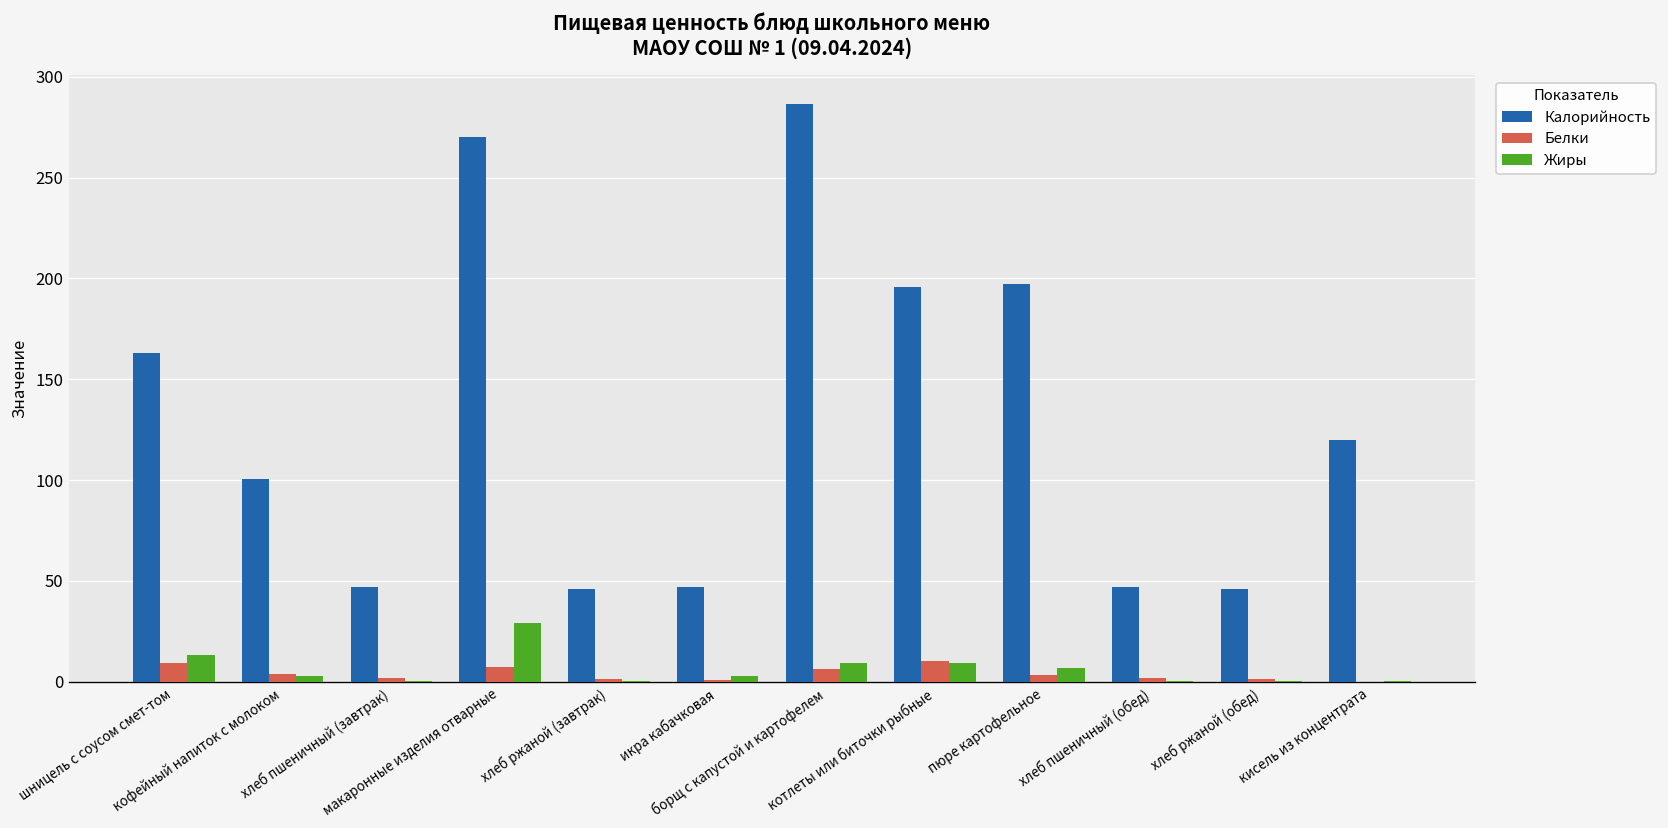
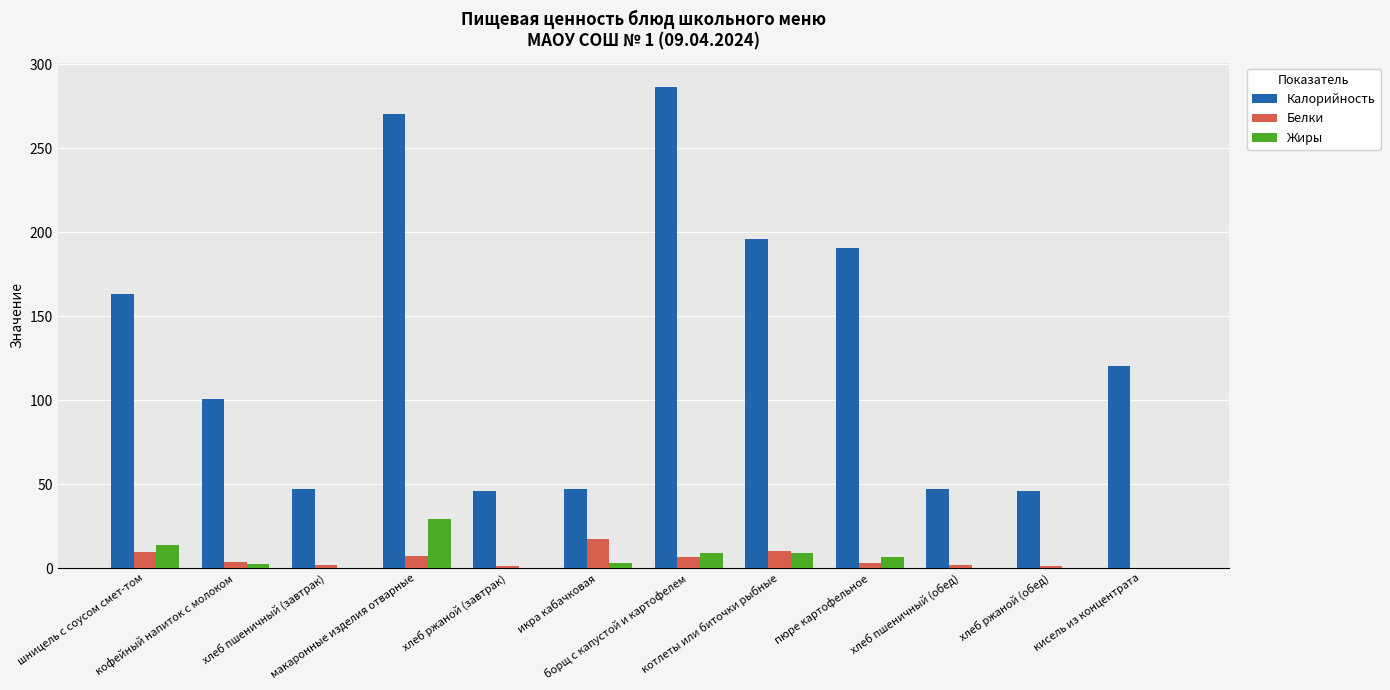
  {
    "Калорийность": {
      "шницель с соусом смет-том": 163,
      "кофейный напиток с молоком": 101,
      "хлеб пшеничный (завтрак)": 47,
      "макаронные изделия отварные": 270,
      "хлеб ржаной (завтрак)": 46,
      "икра кабачковая": 47,
      "борщ с капустой и картофелем": 287,
      "котлеты или биточки рыбные": 196,
-     "пюре картофельное": 197,
+     "пюре картофельное": 191,
      "хлеб пшеничный (обед)": 47,
      "хлеб ржаной (обед)": 46,
      "кисель из концентрата": 120
    },
    "Белки": {
      "шницель с соусом смет-том": 9,
      "кофейный напиток с молоком": 4,
      "хлеб пшеничный (завтрак)": 2,
      "макаронные изделия отварные": 7,
-     "икра кабачковая": 1,
+     "икра кабачковая": 17,
      "борщ с капустой и картофелем": 6,
      "котлеты или биточки рыбные": 10,
      "пюре картофельное": 3,
      "хлеб пшеничный (обед)": 2,
      "кисель из концентрата": 0
    },
    "Жиры": {
      "шницель с соусом смет-том": 13,
      "кофейный напиток с молоком": 3,
      "макаронные изделия отварные": 29,
      "икра кабачковая": 3,
      "борщ с капустой и картофелем": 9,
      "котлеты или биточки рыбные": 9,
      "пюре картофельное": 7
    }
  }
